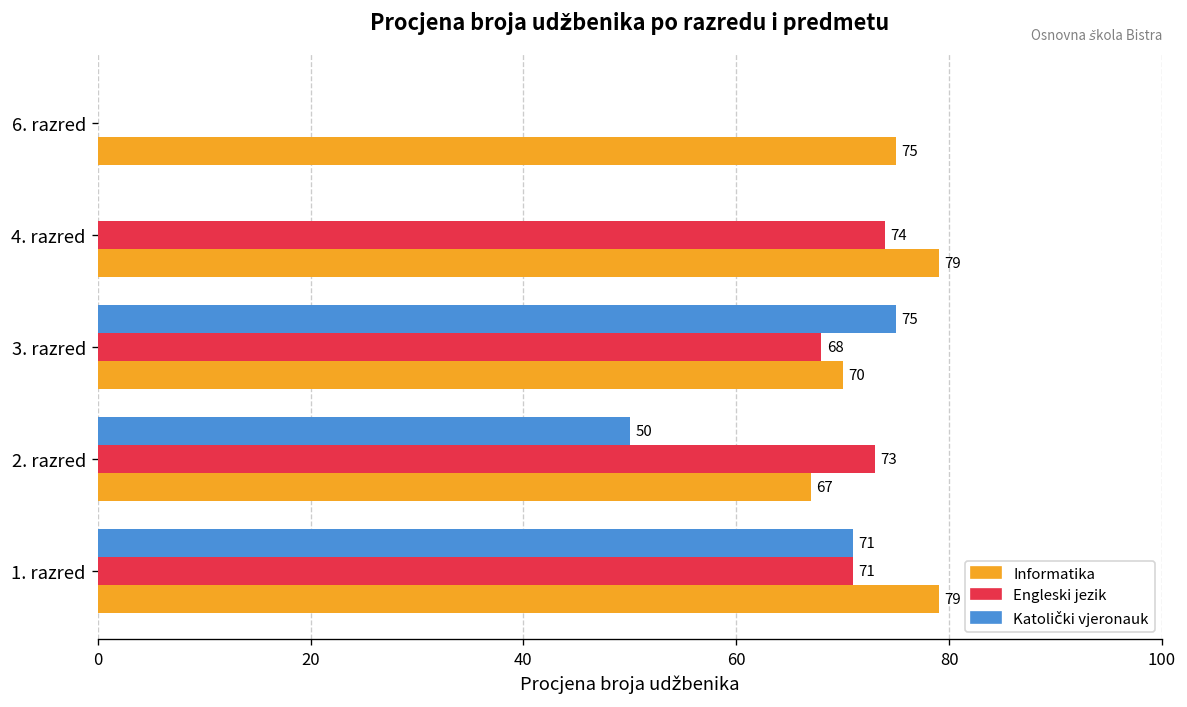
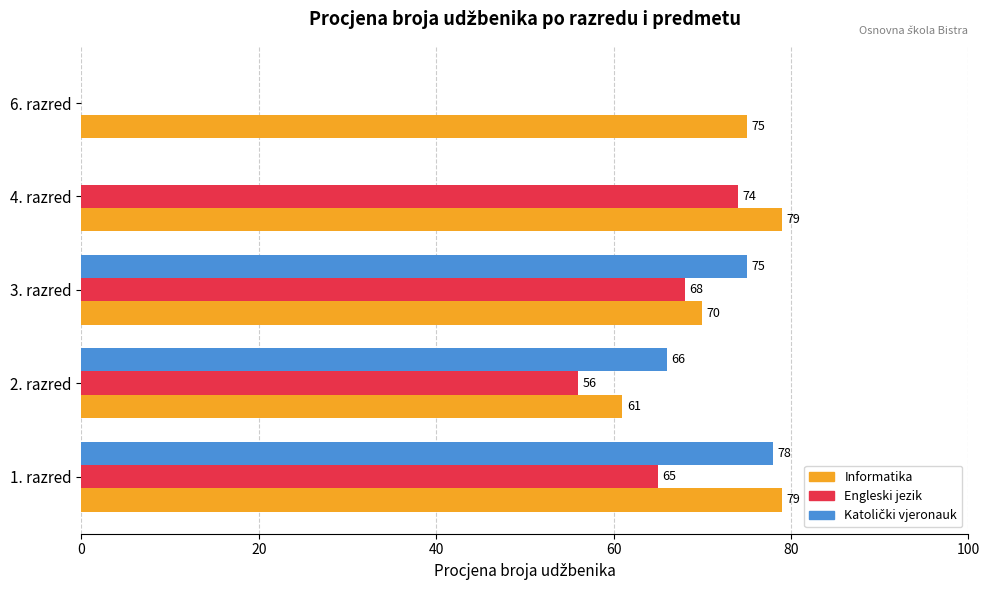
  {
    "Informatika": {
      "6. razred": 75,
      "4. razred": 79,
      "3. razred": 70,
-     "2. razred": 67,
+     "2. razred": 61,
      "1. razred": 79
    },
    "Engleski jezik": {
      "4. razred": 74,
      "3. razred": 68,
-     "2. razred": 73,
-     "1. razred": 71
+     "2. razred": 56,
+     "1. razred": 65
    },
    "Katolički vjeronauk": {
      "3. razred": 75,
-     "2. razred": 50,
-     "1. razred": 71
+     "2. razred": 66,
+     "1. razred": 78
    }
  }
